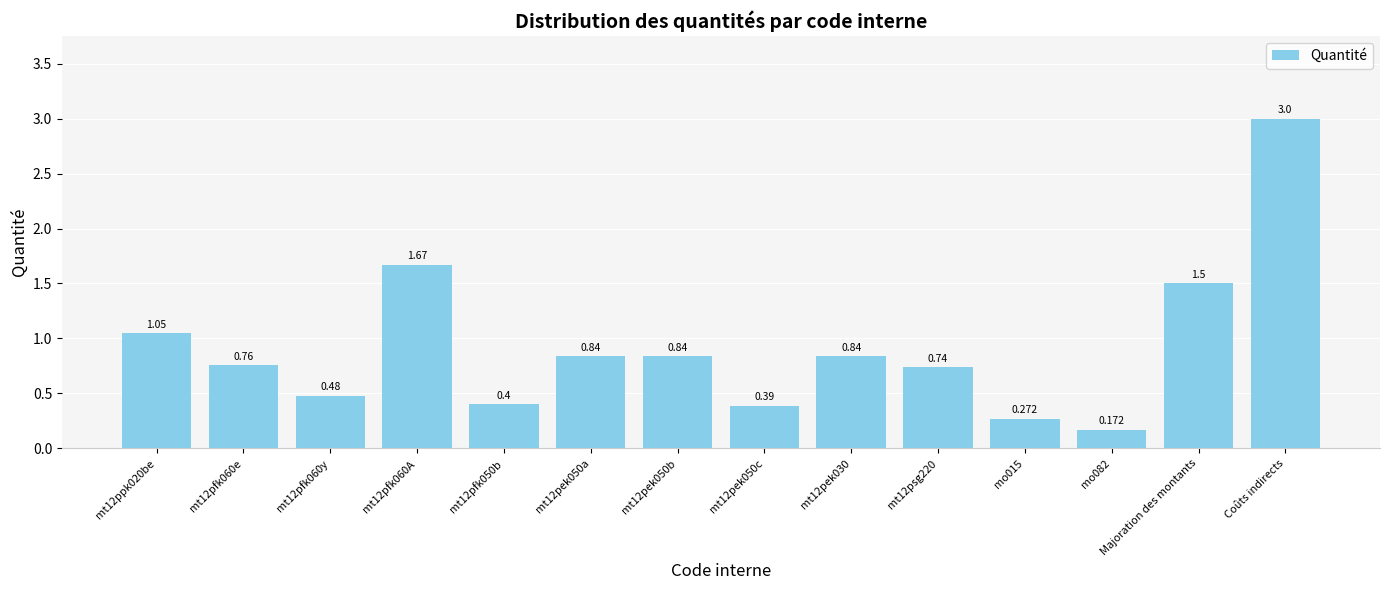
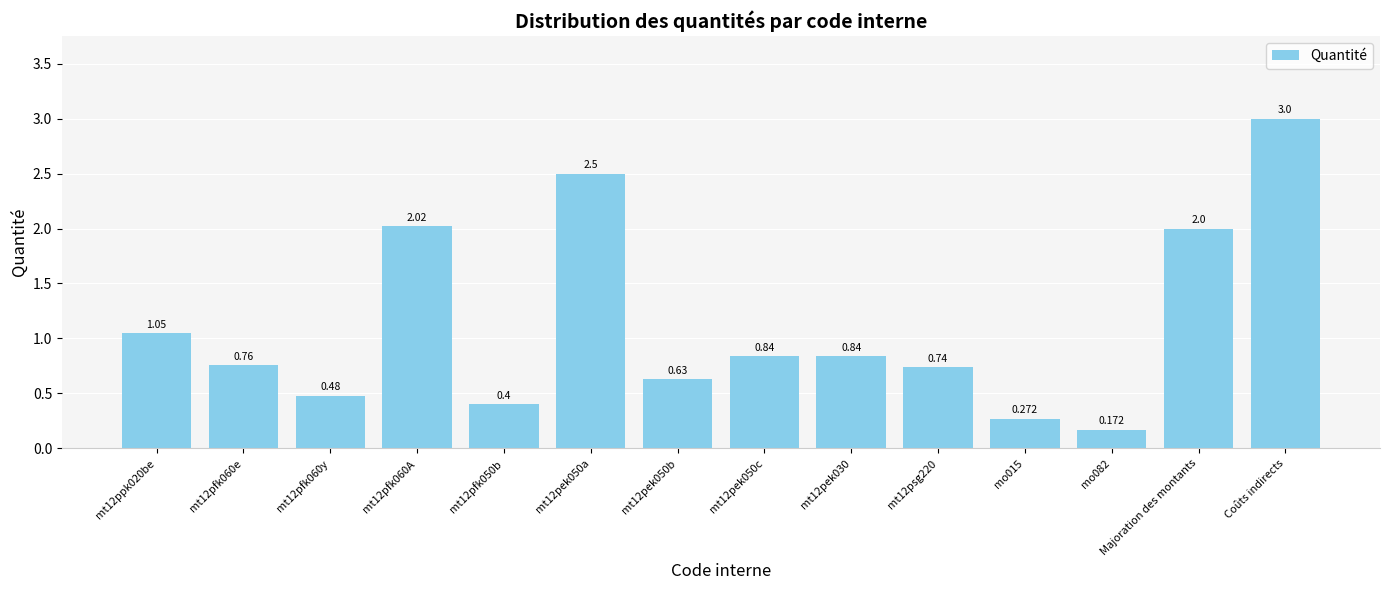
  {
    "mt12ppk020be": 1.05,
    "mt12pfk060e": 0.76,
    "mt12pfk060y": 0.48,
-   "mt12pfk060A": 1.67,
+   "mt12pfk060A": 2.02,
    "mt12pfk050b": 0.4,
-   "mt12pek050a": 0.84,
-   "mt12pek050b": 0.84,
-   "mt12pek050c": 0.39,
+   "mt12pek050a": 2.5,
+   "mt12pek050b": 0.63,
+   "mt12pek050c": 0.84,
    "mt12pek030": 0.84,
    "mt12psg220": 0.74,
    "mo015": 0.272,
    "mo082": 0.172,
-   "Majoration des montants": 1.5,
+   "Majoration des montants": 2.0,
    "Coûts indirects": 3.0
  }
